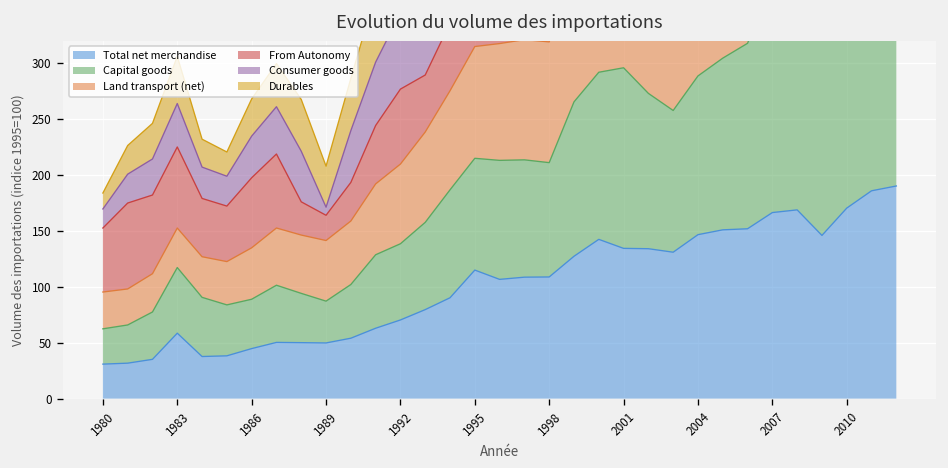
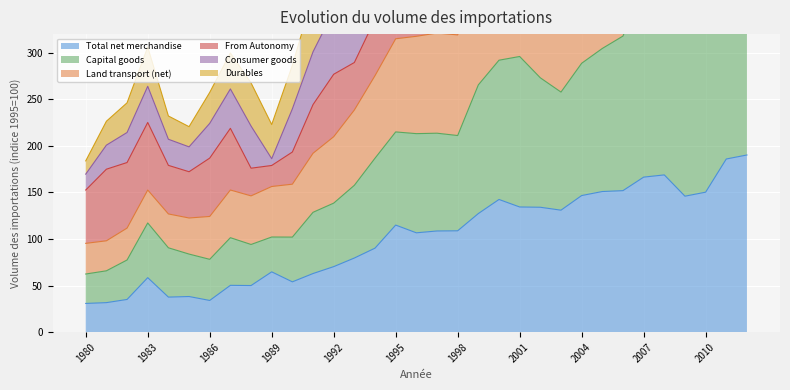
  {
    "Total net merchandise": {
      "1980": 30,
      "1983": 60,
-     "1986": 40,
-     "1989": 50,
+     "1986": 30,
+     "1989": 60,
      "1992": 70,
      "1995": 120,
      "1998": 110,
      "2001": 130,
      "2004": 150,
      "2007": 170,
-     "2010": 170
+     "2010": 150
    },
    "Capital goods": {
      "1980": 30,
      "1983": 60,
      "1986": 40,
      "1989": 40,
      "1992": 70,
      "1995": 100,
      "1998": 100,
      "2001": 160,
      "2004": 140
    },
    "Consumer goods": {
      "1980": 20,
      "1983": 40,
      "1986": 40,
      "1989": 10
    }
  }
